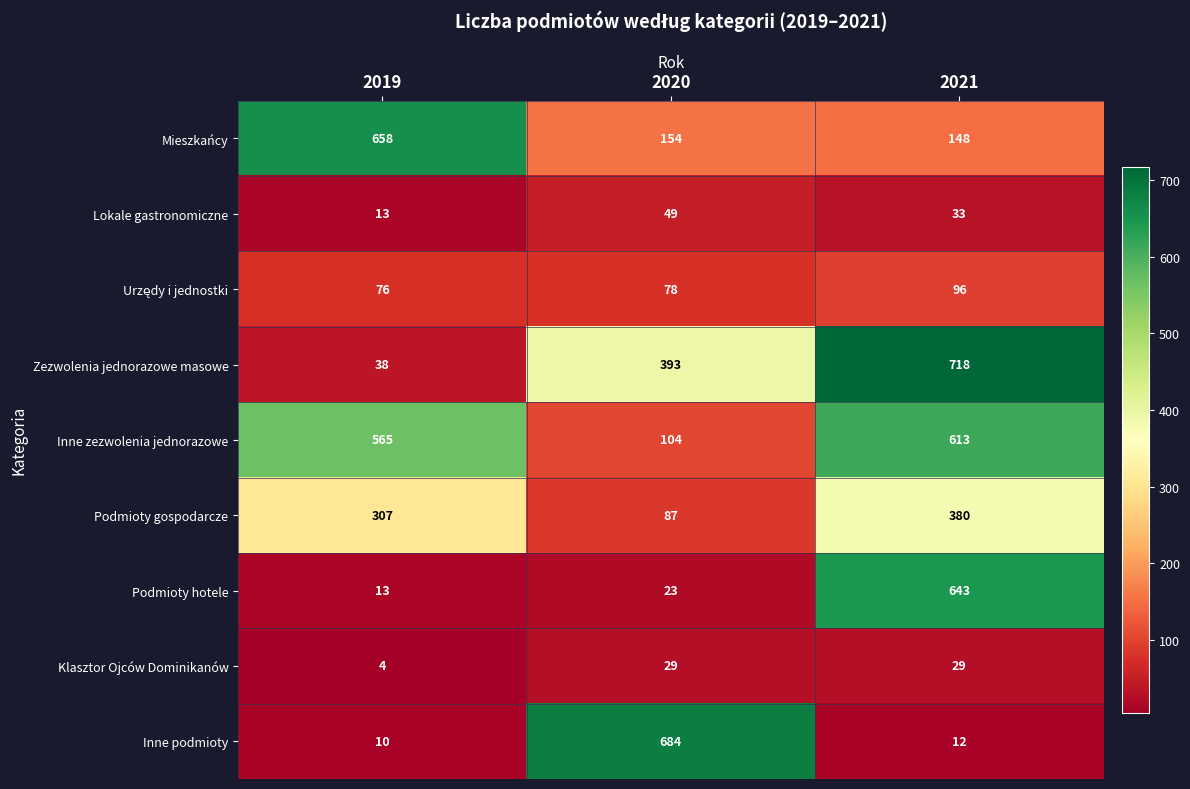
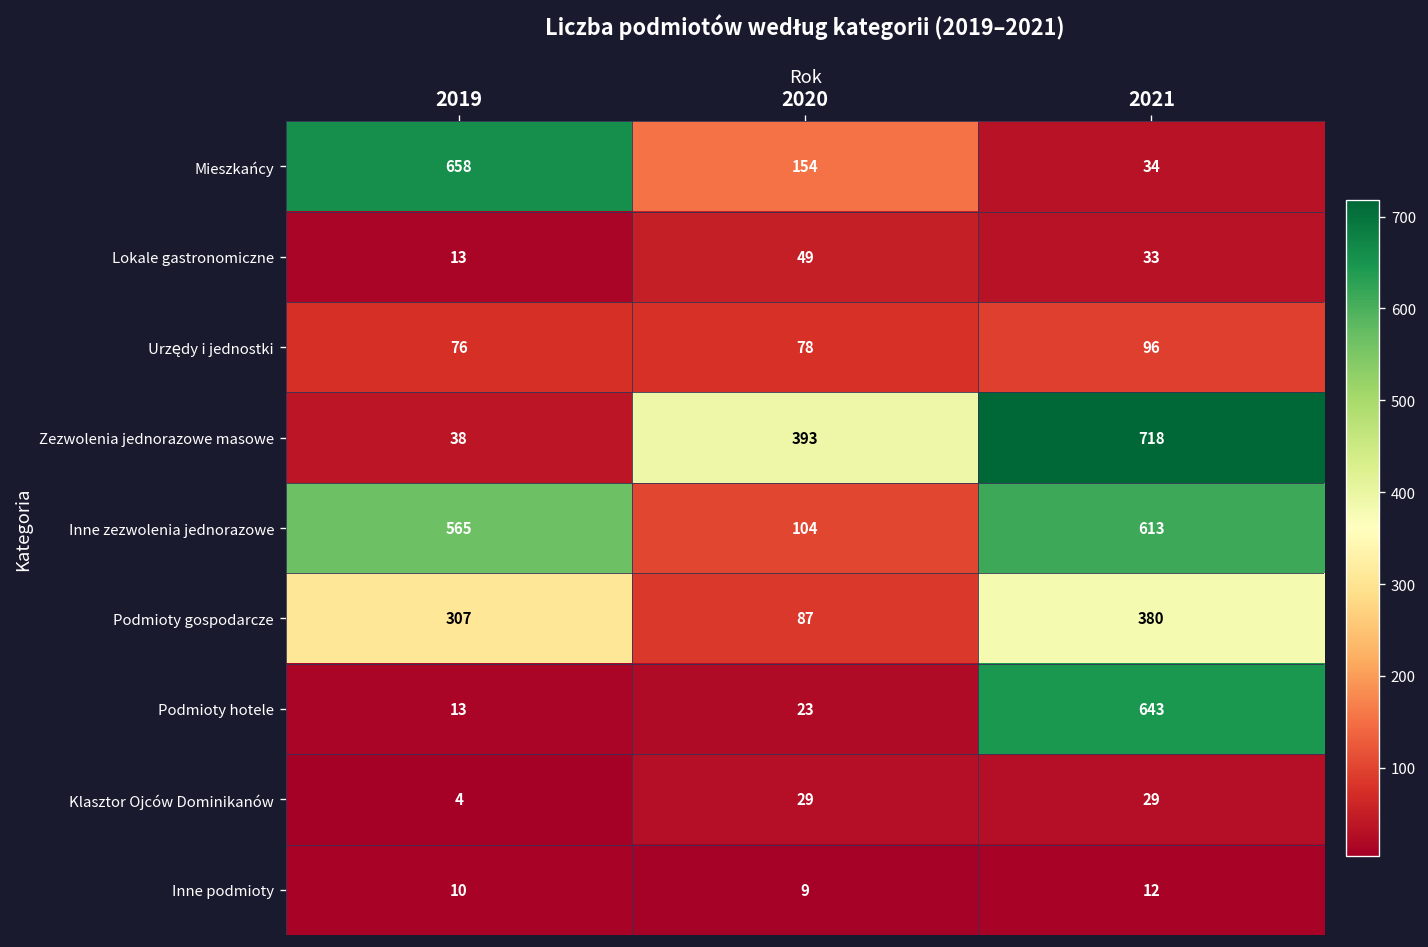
  {
    "Mieszkańcy": {
      "2019": 658,
      "2020": 154,
-     "2021": 148
+     "2021": 34
    },
    "Lokale gastronomiczne": {
      "2019": 13,
      "2020": 49,
      "2021": 33
    },
    "Urzędy i jednostki": {
      "2019": 76,
      "2020": 78,
      "2021": 96
    },
    "Zezwolenia jednorazowe masowe": {
      "2019": 38,
      "2020": 393,
      "2021": 718
    },
    "Inne zezwolenia jednorazowe": {
      "2019": 565,
      "2020": 104,
      "2021": 613
    },
    "Podmioty gospodarcze": {
      "2019": 307,
      "2020": 87,
      "2021": 380
    },
    "Podmioty hotele": {
      "2019": 13,
      "2020": 23,
      "2021": 643
    },
    "Klasztor Ojców Dominikanów": {
      "2019": 4,
      "2020": 29,
      "2021": 29
    },
    "Inne podmioty": {
      "2019": 10,
-     "2020": 684,
+     "2020": 9,
      "2021": 12
    }
  }
